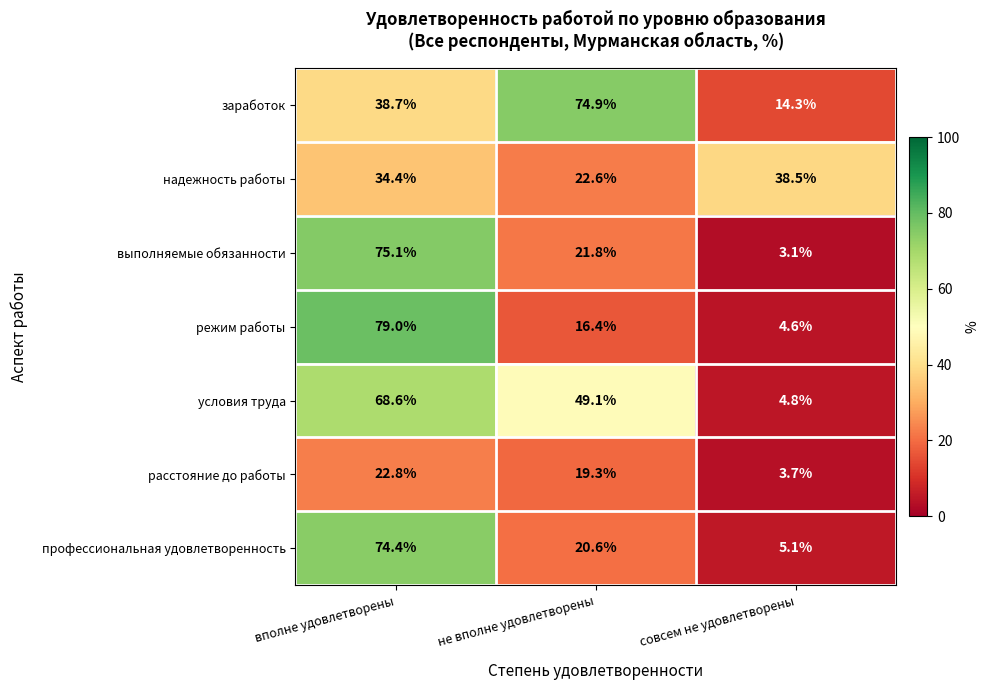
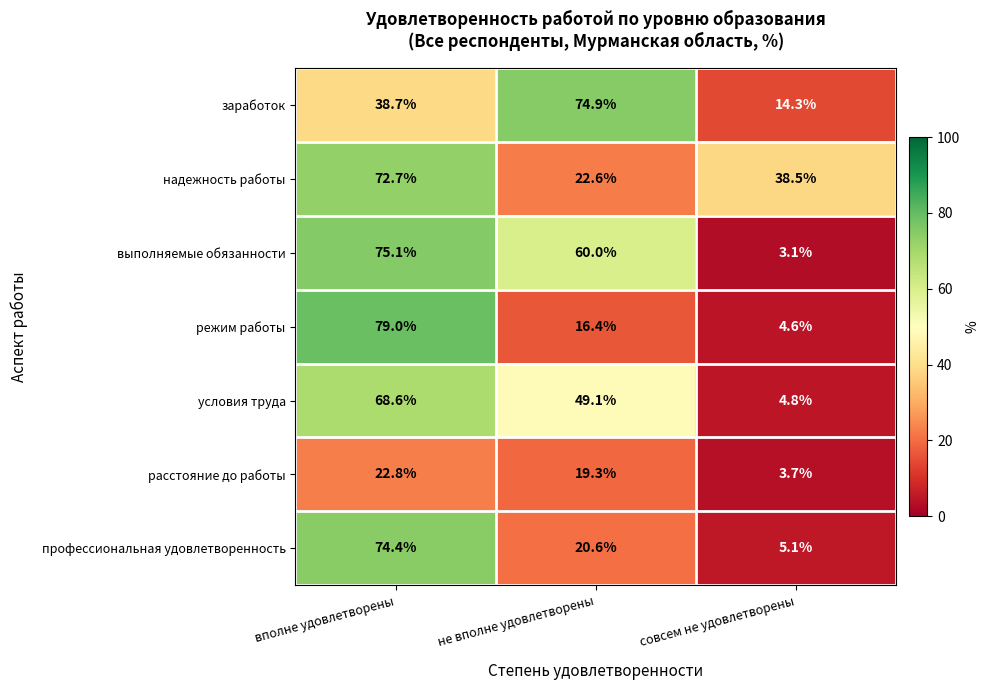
  {
    "заработок": {
      "вполне удовлетворены": "38.7%",
      "не вполне удовлетворены": "74.9%",
      "совсем не удовлетворены": "14.3%"
    },
    "надежность работы": {
-     "вполне удовлетворены": "34.4%",
+     "вполне удовлетворены": "72.7%",
      "не вполне удовлетворены": "22.6%",
      "совсем не удовлетворены": "38.5%"
    },
    "выполняемые обязанности": {
      "вполне удовлетворены": "75.1%",
-     "не вполне удовлетворены": "21.8%",
+     "не вполне удовлетворены": "60.0%",
      "совсем не удовлетворены": "3.1%"
    },
    "режим работы": {
      "вполне удовлетворены": "79.0%",
      "не вполне удовлетворены": "16.4%",
      "совсем не удовлетворены": "4.6%"
    },
    "условия труда": {
      "вполне удовлетворены": "68.6%",
      "не вполне удовлетворены": "49.1%",
      "совсем не удовлетворены": "4.8%"
    },
    "расстояние до работы": {
      "вполне удовлетворены": "22.8%",
      "не вполне удовлетворены": "19.3%",
      "совсем не удовлетворены": "3.7%"
    },
    "профессиональная удовлетворенность": {
      "вполне удовлетворены": "74.4%",
      "не вполне удовлетворены": "20.6%",
      "совсем не удовлетворены": "5.1%"
    }
  }
